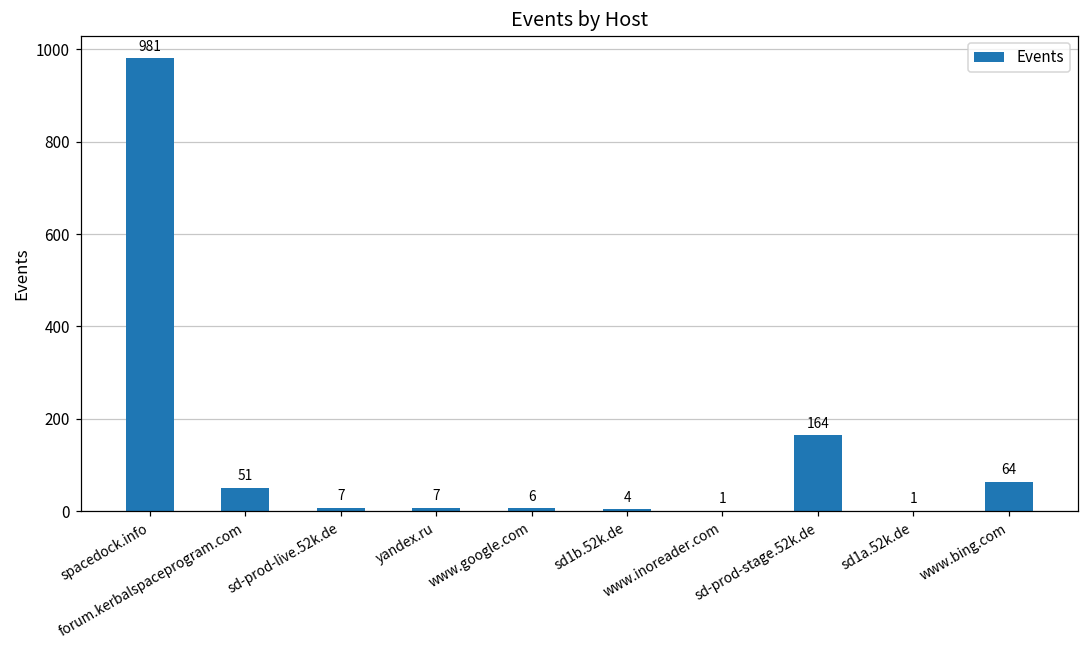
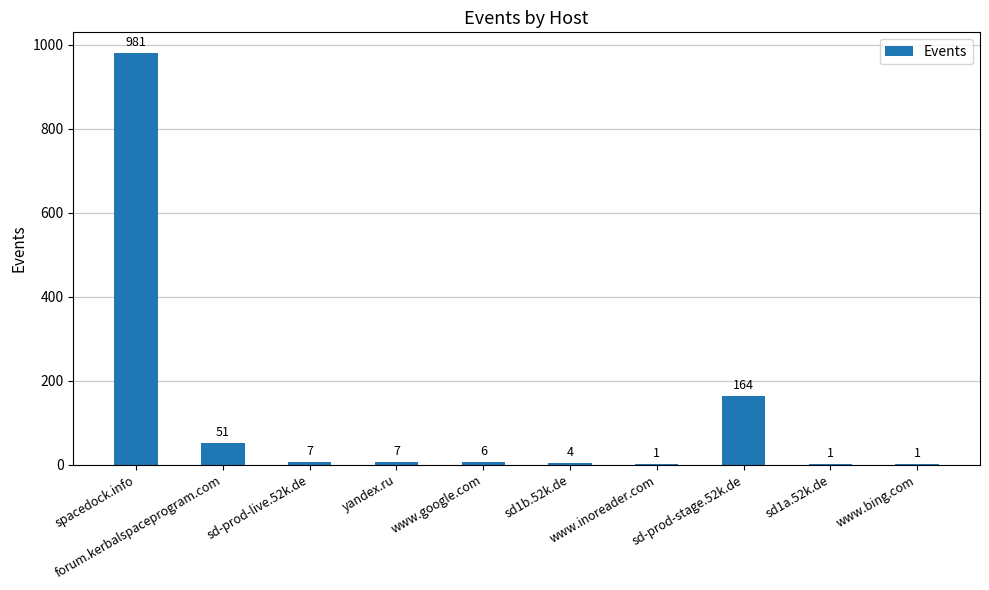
  {
    "spacedock.info": 981,
    "forum.kerbalspaceprogram.com": 51,
    "sd-prod-live.52k.de": 7,
    "yandex.ru": 7,
    "www.google.com": 6,
    "sd1b.52k.de": 4,
    "www.inoreader.com": 1,
    "sd-prod-stage.52k.de": 164,
    "sd1a.52k.de": 1,
-   "www.bing.com": 64
+   "www.bing.com": 1
  }
